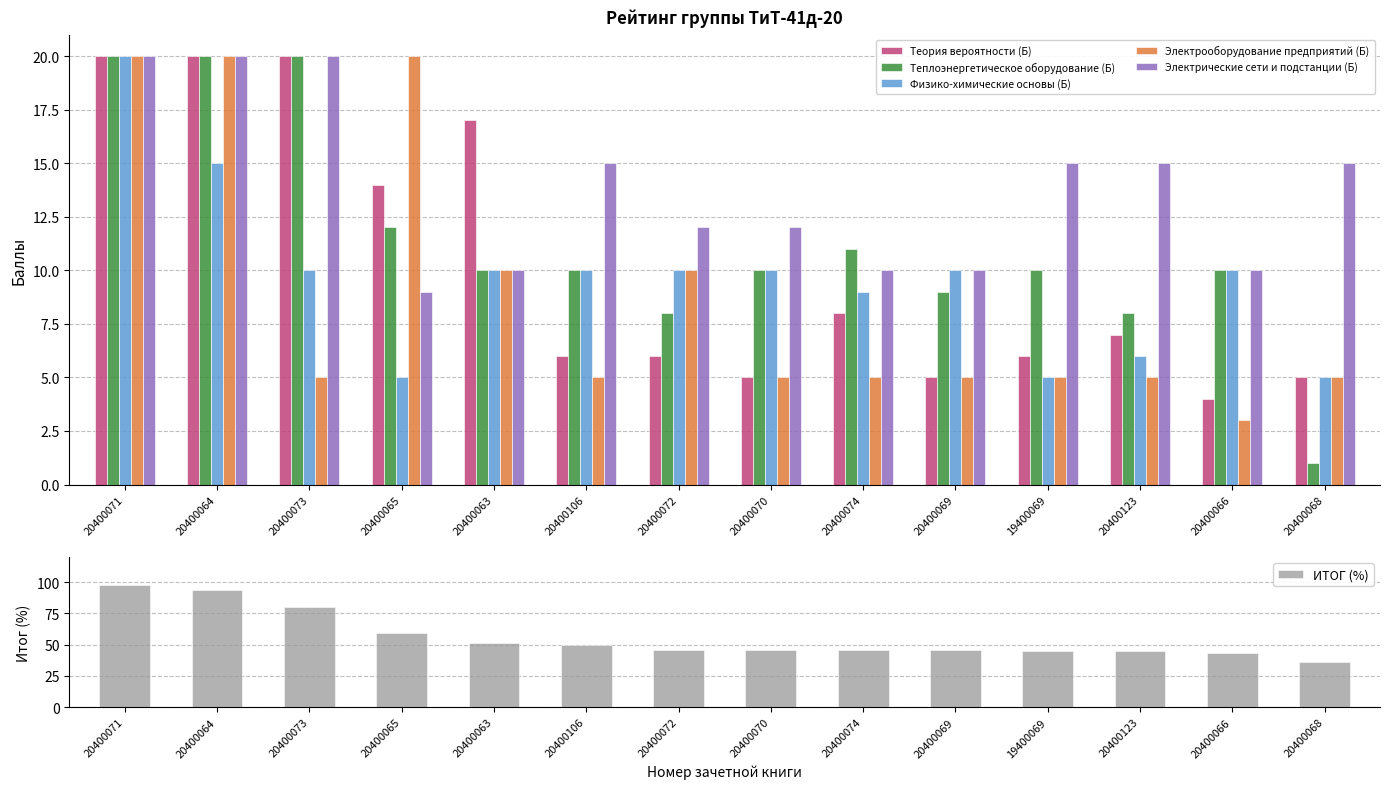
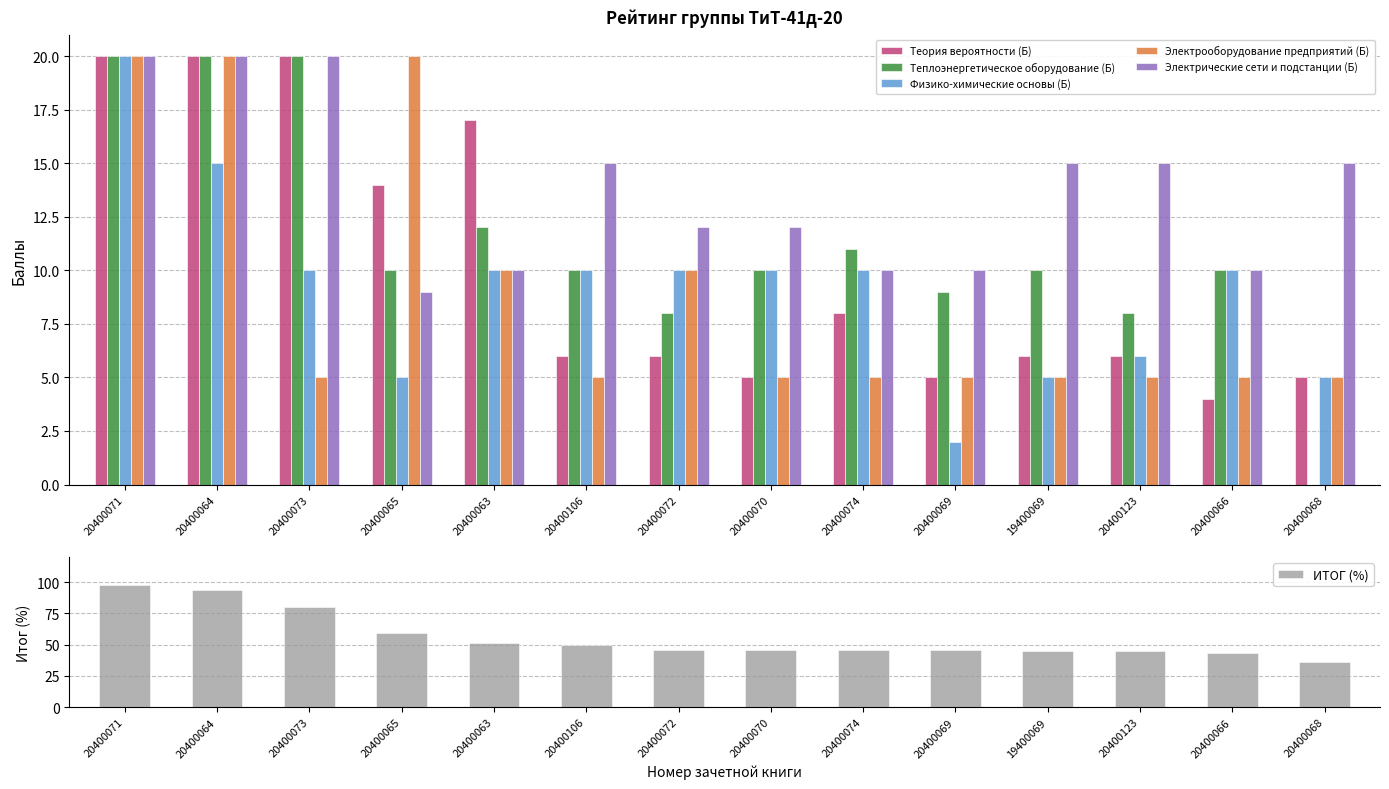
  {
    "Рейтинг группы ТиТ-41д-20": {
      "Теория вероятности (Б)": {
        "20400071": 20,
        "20400064": 20,
        "20400073": 20,
        "20400065": 14,
        "20400063": 17,
        "20400106": 6,
        "20400072": 6,
        "20400070": 5,
        "20400074": 8,
        "20400069": 5,
        "19400069": 6,
-       "20400123": 7,
+       "20400123": 6,
        "20400066": 4,
        "20400068": 5
      },
      "Теплоэнергетическое оборудование (Б)": {
        "20400071": 20,
        "20400064": 20,
        "20400073": 20,
-       "20400065": 12,
-       "20400063": 10,
+       "20400065": 10,
+       "20400063": 12,
        "20400106": 10,
        "20400072": 8,
        "20400070": 10,
        "20400074": 11,
        "20400069": 9,
        "19400069": 10,
        "20400123": 8,
        "20400066": 10,
-       "20400068": 1
+       "20400068": 0
      },
      "Физико-химические основы (Б)": {
        "20400071": 20,
        "20400064": 15,
        "20400073": 10,
        "20400065": 5,
        "20400063": 10,
        "20400106": 10,
        "20400072": 10,
        "20400070": 10,
-       "20400074": 9,
-       "20400069": 10,
+       "20400074": 10,
+       "20400069": 2,
        "19400069": 5,
        "20400123": 6,
        "20400066": 10,
        "20400068": 5
      },
      "Электрооборудование предприятий (Б)": {
        "20400071": 20,
        "20400064": 20,
        "20400073": 5,
        "20400065": 20,
        "20400063": 10,
        "20400106": 5,
        "20400072": 10,
        "20400070": 5,
        "20400074": 5,
        "20400069": 5,
        "19400069": 5,
        "20400123": 5,
-       "20400066": 3,
+       "20400066": 5,
        "20400068": 5
      },
      "Электрические сети и подстанции (Б)": {
        "20400071": 20,
        "20400064": 20,
        "20400073": 20,
        "20400065": 9,
        "20400063": 10,
        "20400106": 15,
        "20400072": 12,
        "20400070": 12,
        "20400074": 10,
        "20400069": 10,
        "19400069": 15,
        "20400123": 15,
        "20400066": 10,
        "20400068": 15
      }
    }
  }
